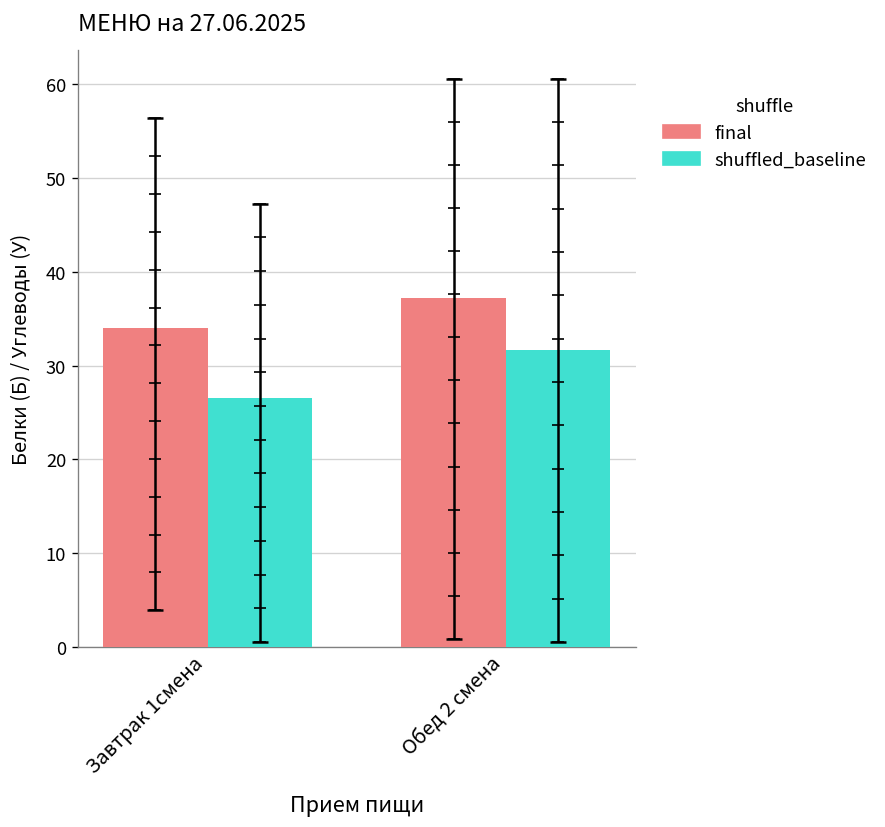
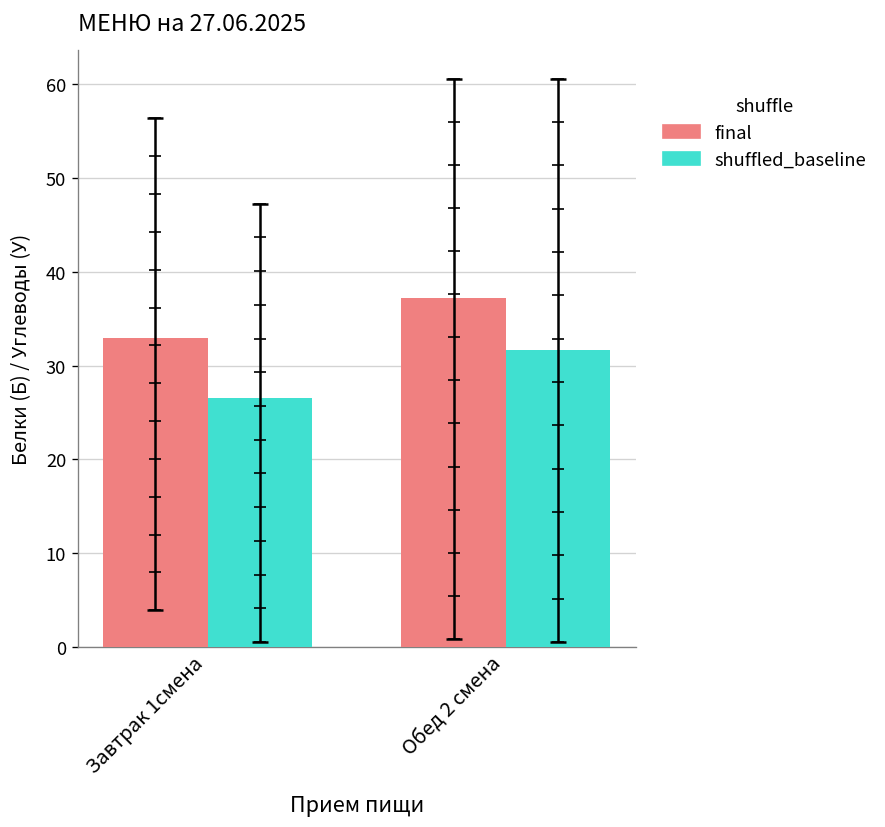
  {
    "final": {
-     "Завтрак 1смена": 34,
+     "Завтрак 1смена": 33,
      "Обед 2 смена": 37
    },
    "shuffled_baseline": {
      "Завтрак 1смена": 27,
      "Обед 2 смена": 32
    }
  }
